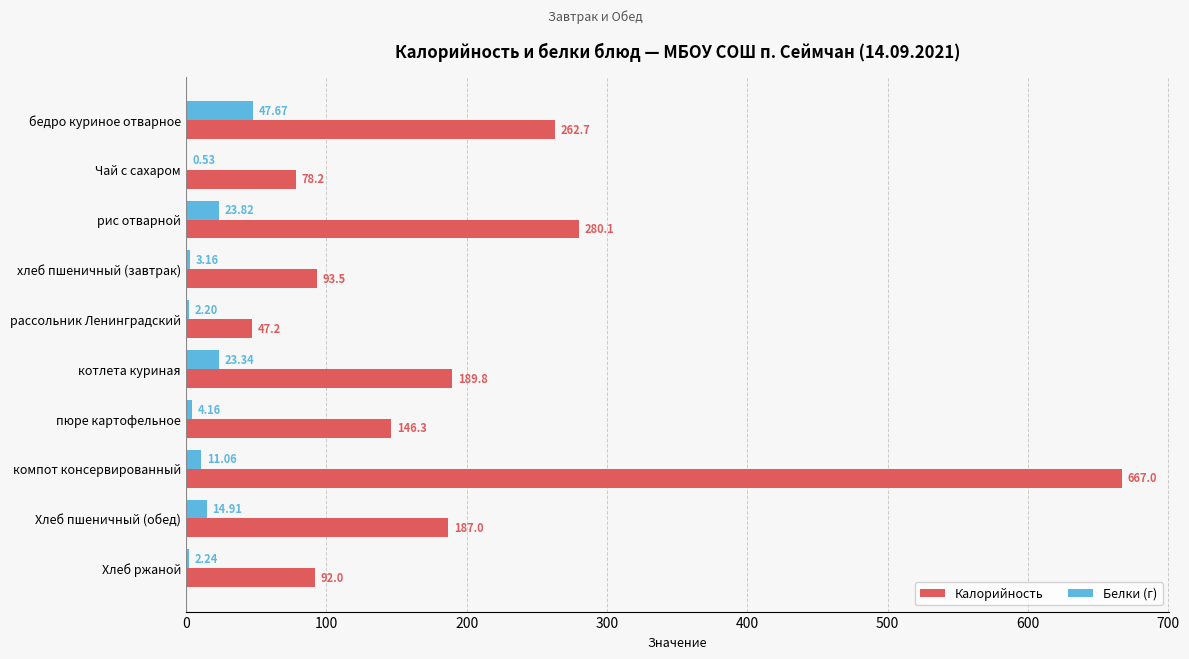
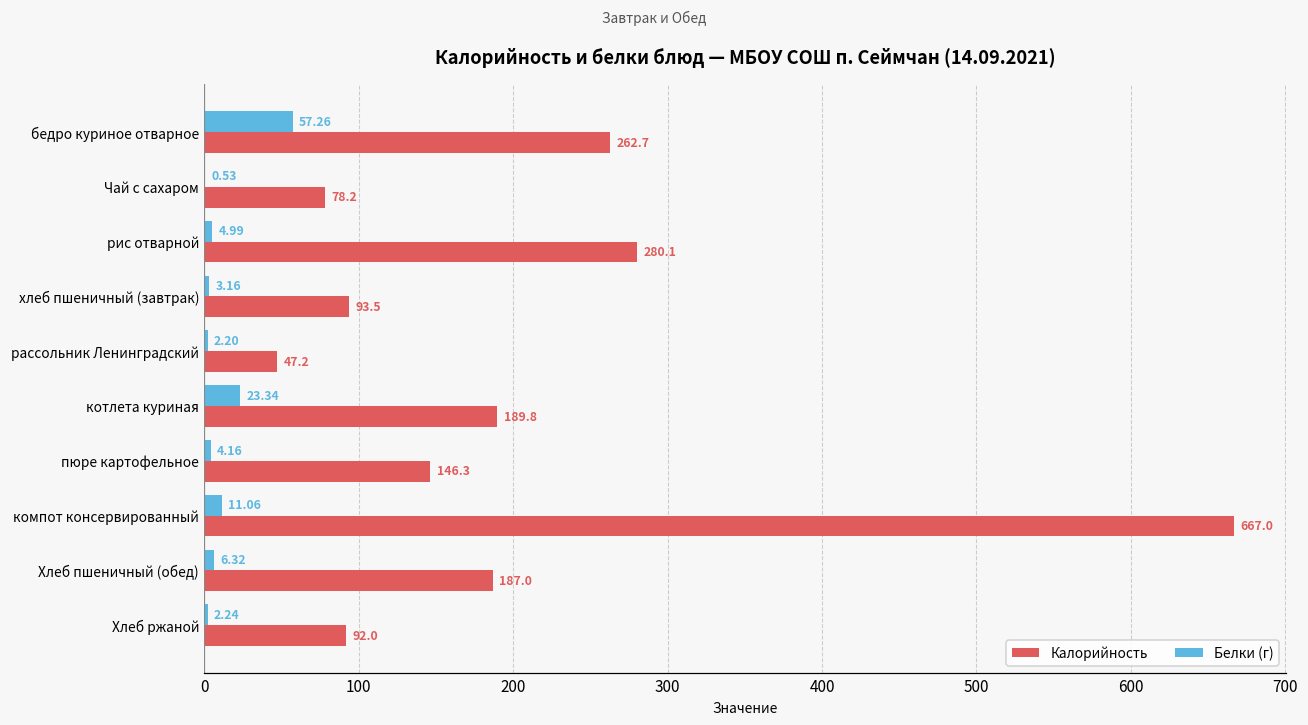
  {
    "Калорийность": {
      "бедро куриное отварное": 262.7,
      "Чай с сахаром": 78.2,
      "рис отварной": 280.1,
      "хлеб пшеничный (завтрак)": 93.5,
      "рассольник Ленинградский": 47.2,
      "котлета куриная": 189.8,
      "пюре картофельное": 146.3,
      "компот консервированный": 667.0,
      "Хлеб пшеничный (обед)": 187.0,
      "Хлеб ржаной": 92.0
    },
    "Белки (г)": {
-     "бедро куриное отварное": 47.67,
+     "бедро куриное отварное": 57.26,
      "Чай с сахаром": 0.53,
-     "рис отварной": 23.82,
+     "рис отварной": 4.99,
      "хлеб пшеничный (завтрак)": 3.16,
      "рассольник Ленинградский": 2.20,
      "котлета куриная": 23.34,
      "пюре картофельное": 4.16,
      "компот консервированный": 11.06,
-     "Хлеб пшеничный (обед)": 14.91,
+     "Хлеб пшеничный (обед)": 6.32,
      "Хлеб ржаной": 2.24
    }
  }
